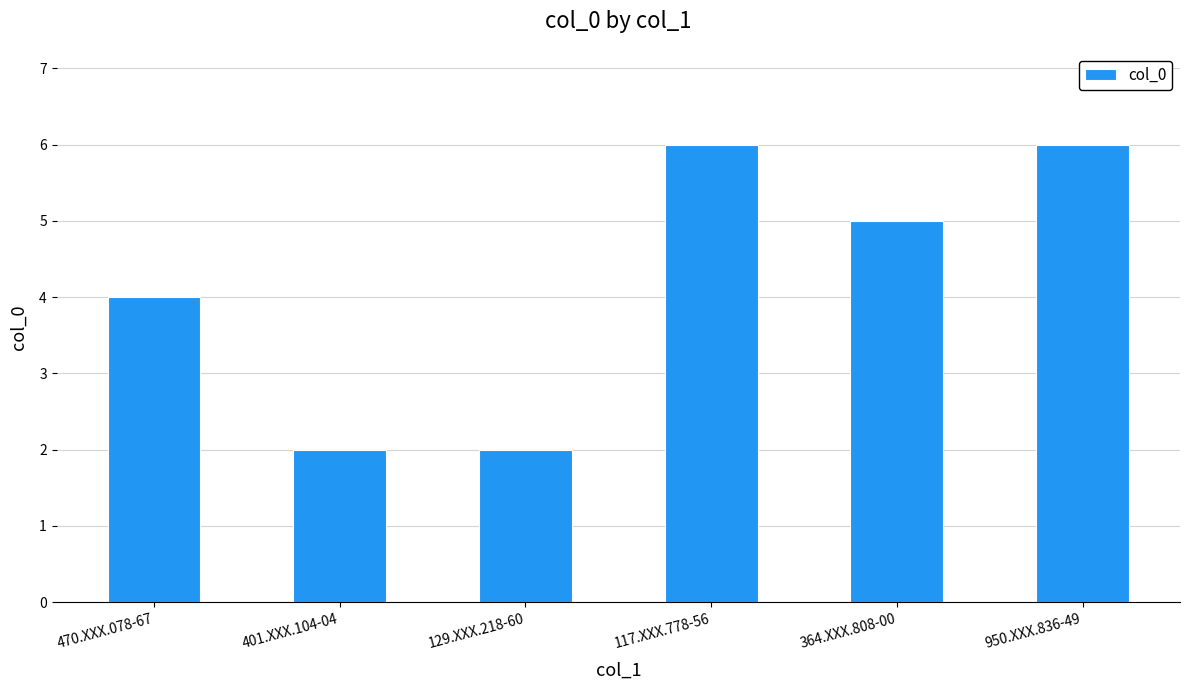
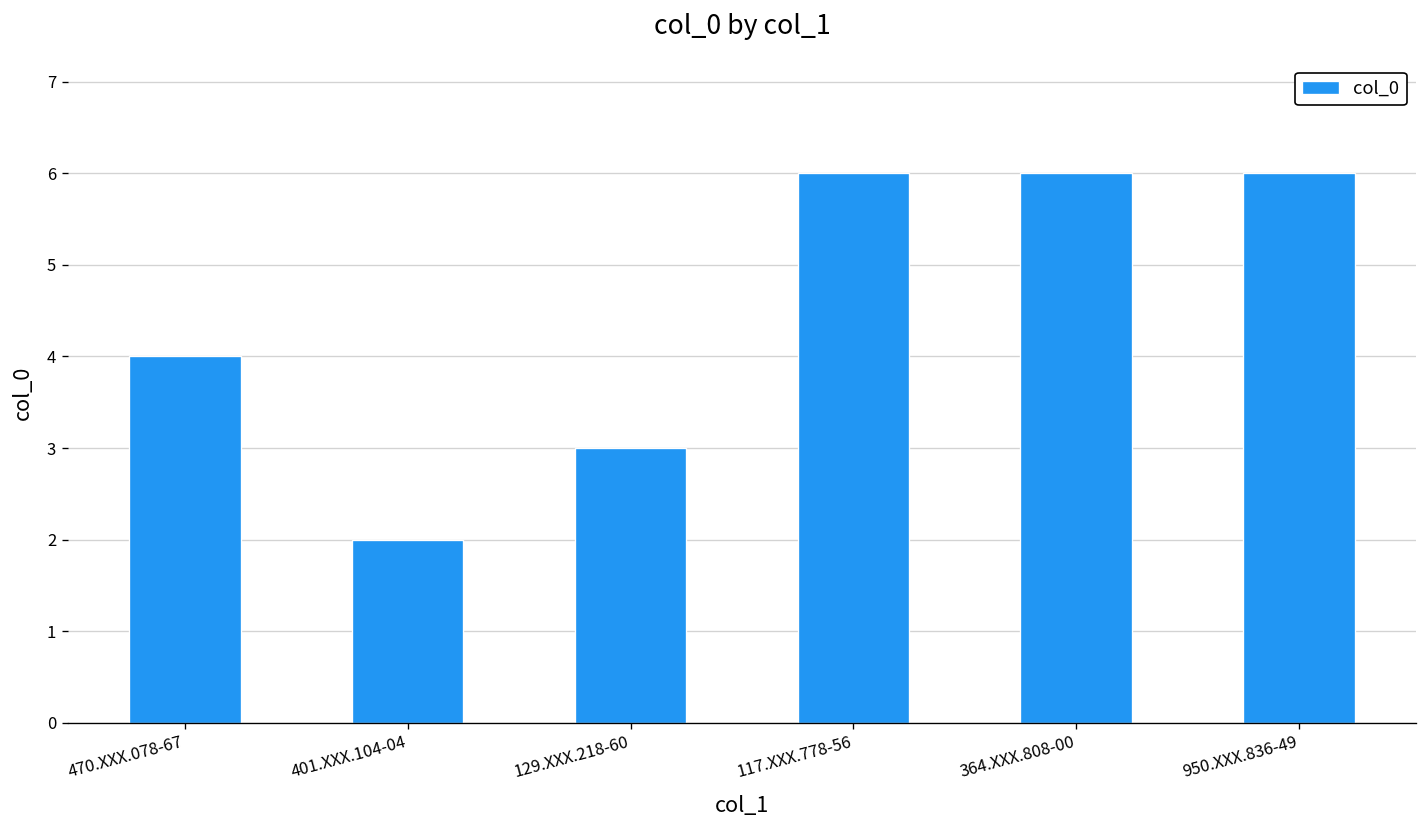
  {
    "470.XXX.078-67": 4,
    "401.XXX.104-04": 2,
-   "129.XXX.218-60": 2,
+   "129.XXX.218-60": 3,
    "117.XXX.778-56": 6,
-   "364.XXX.808-00": 5,
+   "364.XXX.808-00": 6,
    "950.XXX.836-49": 6
  }
